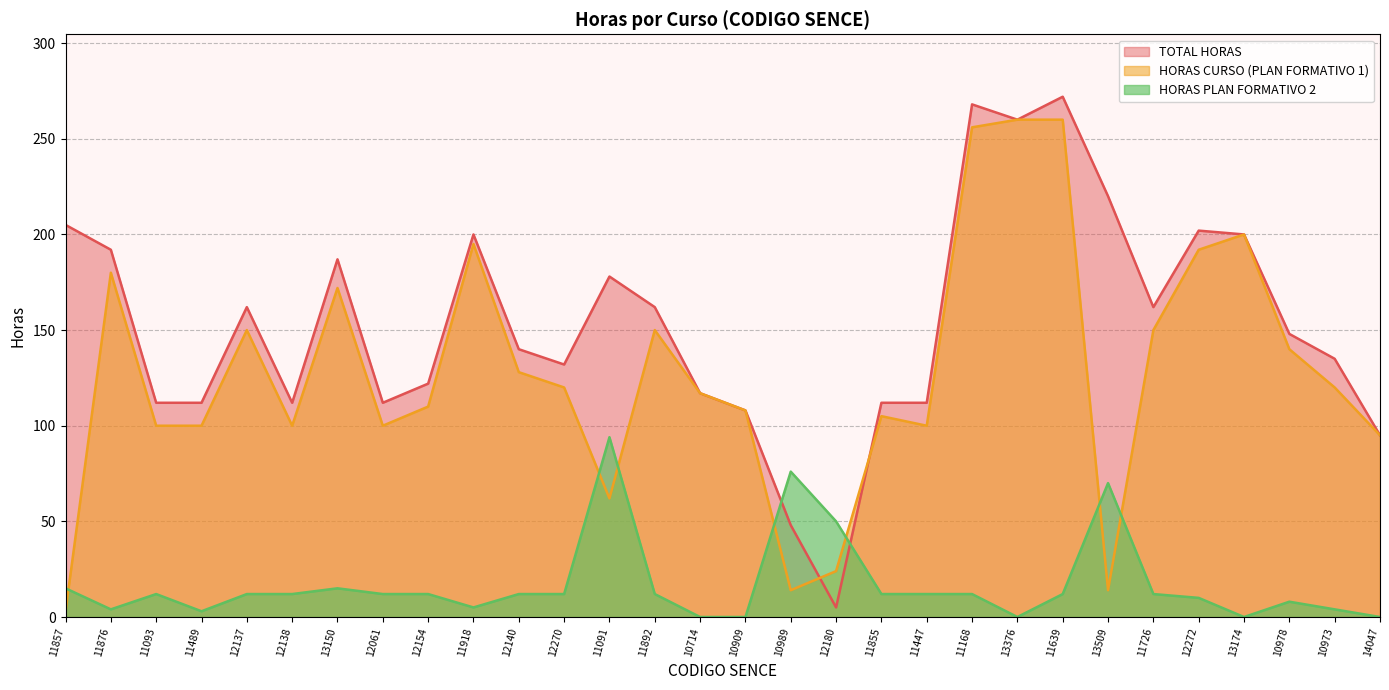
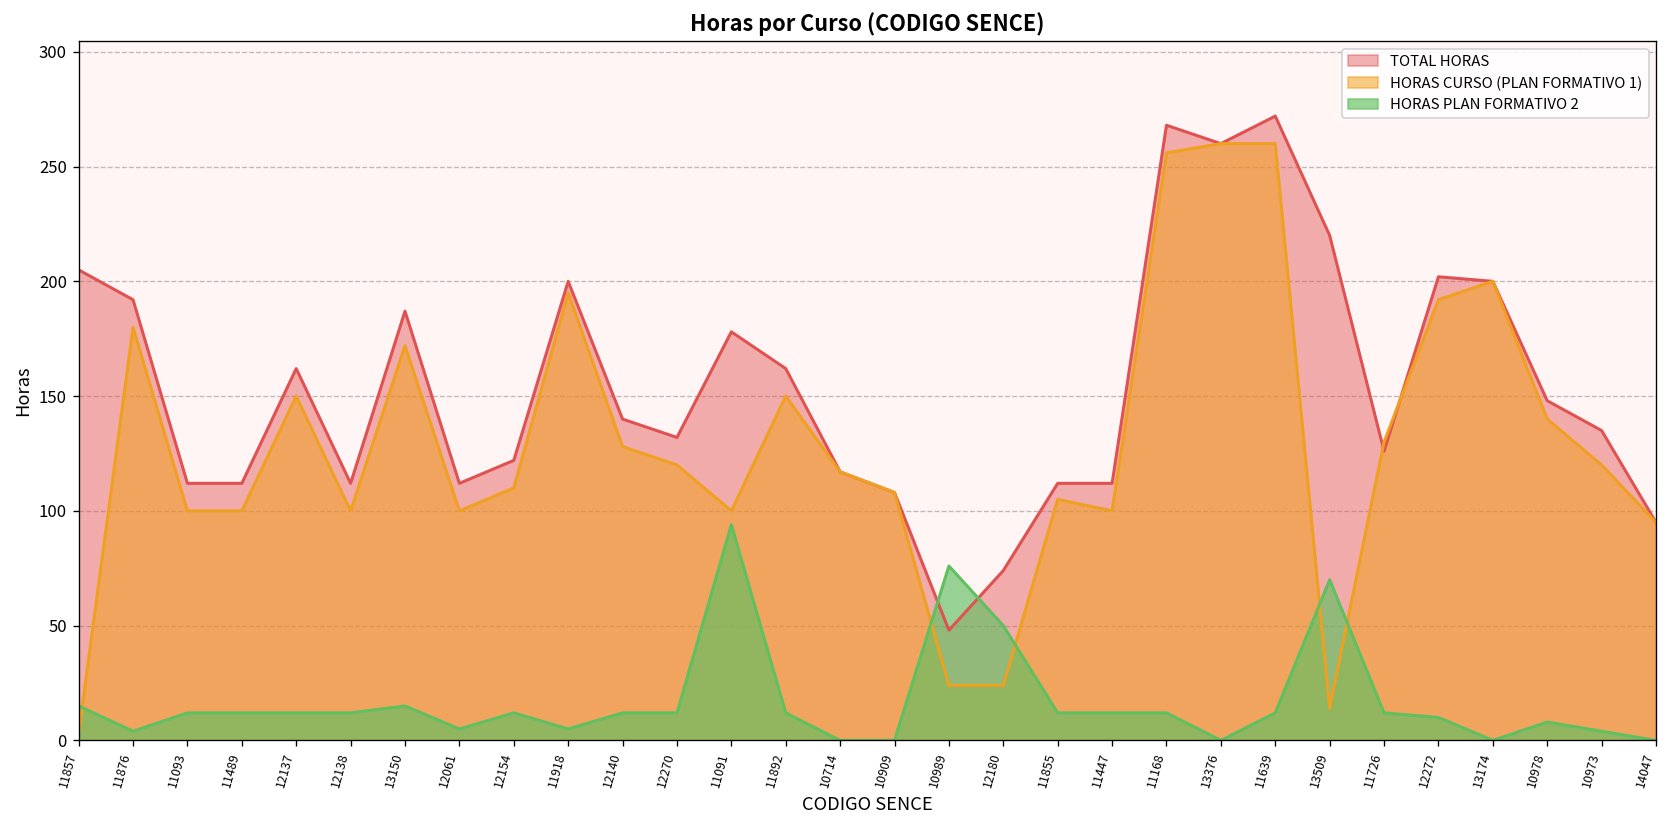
  {
    "TOTAL HORAS": {
      "11857": 205,
      "11876": 192,
      "11093": 112,
      "11489": 112,
      "12137": 162,
      "12138": 112,
      "13150": 187,
      "12061": 112,
      "12154": 122,
      "11918": 200,
      "12140": 140,
      "12270": 132,
      "11091": 178,
      "11892": 162,
      "10989": 48,
-     "12180": 5,
+     "12180": 74,
      "11855": 112,
      "11447": 112,
      "11168": 268,
      "11639": 272,
      "13509": 220,
-     "11726": 162,
+     "11726": 126,
      "12272": 202,
      "10978": 148,
      "10973": 135
    },
    "HORAS CURSO (PLAN FORMATIVO 1)": {
      "11857": 3,
      "11876": 180,
      "11093": 100,
      "11489": 100,
      "12137": 150,
      "12138": 100,
      "13150": 172,
      "12061": 100,
      "12154": 110,
      "11918": 195,
      "12140": 128,
      "12270": 120,
-     "11091": 62,
+     "11091": 100,
      "11892": 150,
-     "10989": 14,
+     "10989": 24,
      "12180": 24,
      "11855": 105,
      "11447": 100,
      "11168": 256,
      "11639": 260,
      "13509": 14,
-     "11726": 150,
+     "11726": 130,
      "12272": 192,
      "10978": 140,
      "10973": 120
    },
    "HORAS PLAN FORMATIVO 2": {
      "11857": 15,
      "11876": 4,
      "11093": 12,
-     "11489": 3,
+     "11489": 12,
      "12137": 12,
      "12138": 12,
      "13150": 15,
-     "12061": 12,
+     "12061": 5,
      "12154": 12,
      "11918": 5,
      "12140": 12,
      "12270": 12,
      "11091": 94,
      "11892": 12,
      "10714": 0,
      "10909": 0,
      "10989": 76,
      "12180": 50,
      "11855": 12,
      "11447": 12,
      "11168": 12,
      "13376": 0,
      "11639": 12,
      "13509": 70,
      "11726": 12,
      "12272": 10,
      "13174": 0,
      "10978": 8,
      "10973": 4,
      "14047": 0
    }
  }
